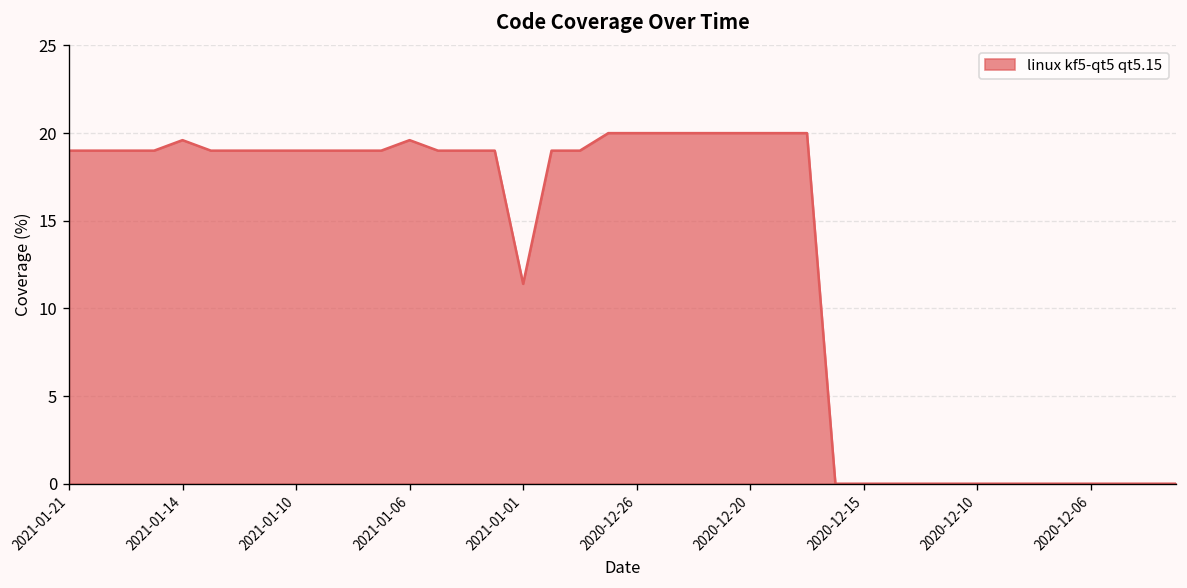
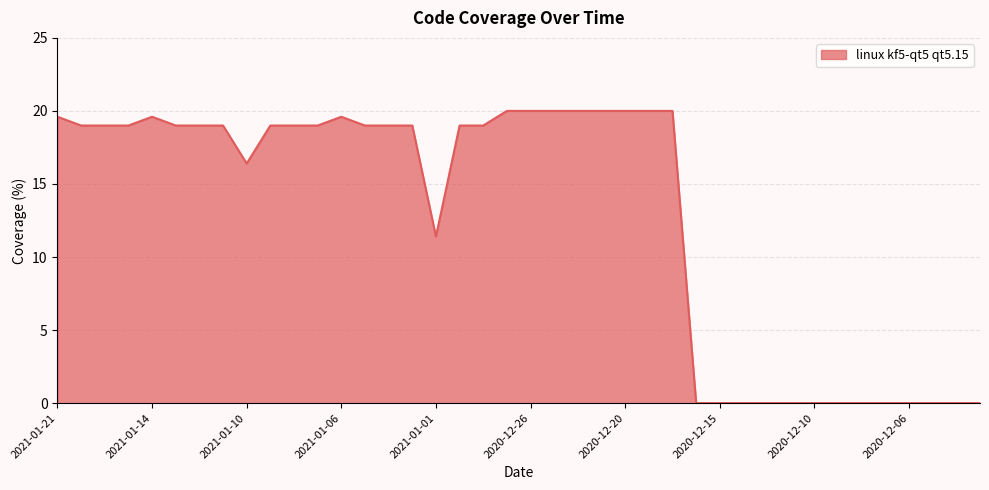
  {
-   "2021-01-21": 19.0,
+   "2021-01-21": 19.6,
    "2021-01-14": 19.6,
-   "2021-01-10": 19.0,
+   "2021-01-10": 16.4,
    "2021-01-06": 19.6,
    "2021-01-01": 11.4,
    "2020-12-26": 20.0,
    "2020-12-20": 20.0,
    "2020-12-15": 0.0,
    "2020-12-10": 0.0,
    "2020-12-06": 0.0
  }
